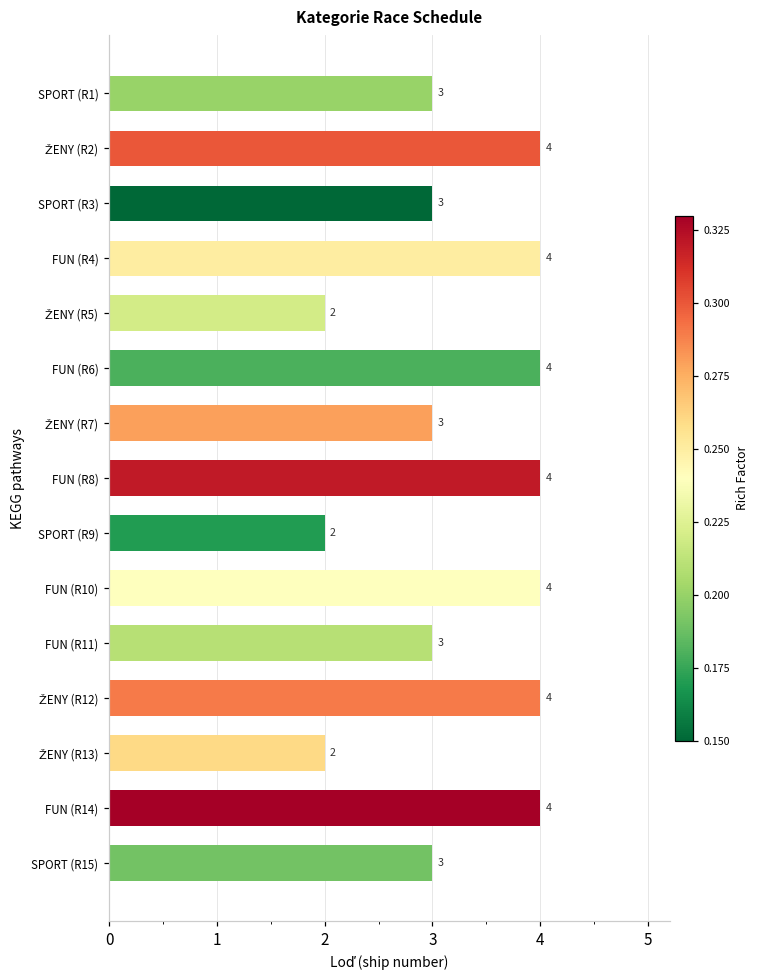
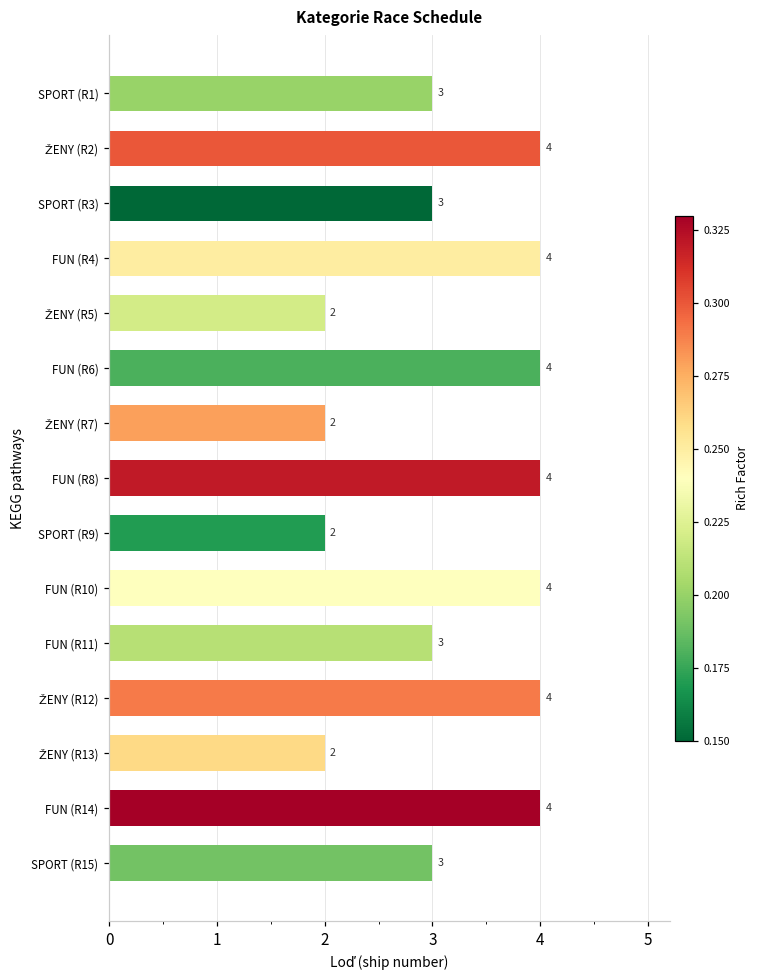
  {
    "SPORT (R1)": 3,
    "ŽENY (R2)": 4,
    "SPORT (R3)": 3,
    "FUN (R4)": 4,
    "ŽENY (R5)": 2,
    "FUN (R6)": 4,
-   "ŽENY (R7)": 3,
+   "ŽENY (R7)": 2,
    "FUN (R8)": 4,
    "SPORT (R9)": 2,
    "FUN (R10)": 4,
    "FUN (R11)": 3,
    "ŽENY (R12)": 4,
    "ŽENY (R13)": 2,
    "FUN (R14)": 4,
    "SPORT (R15)": 3
  }
